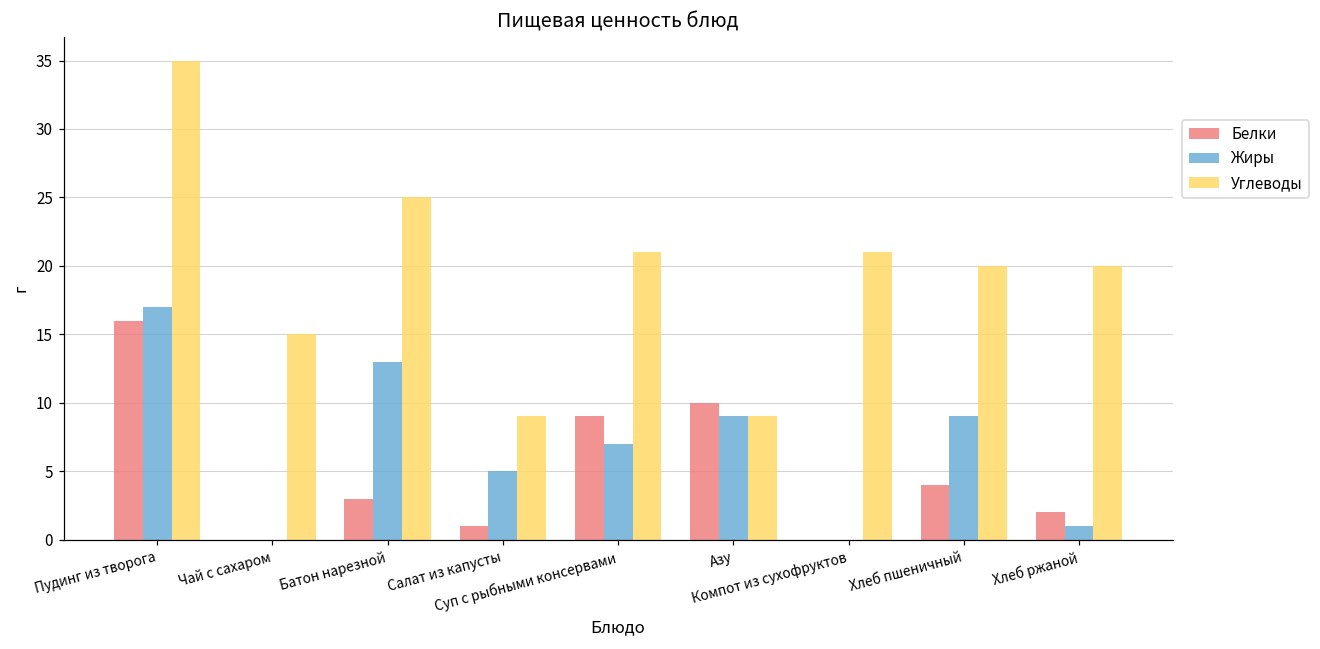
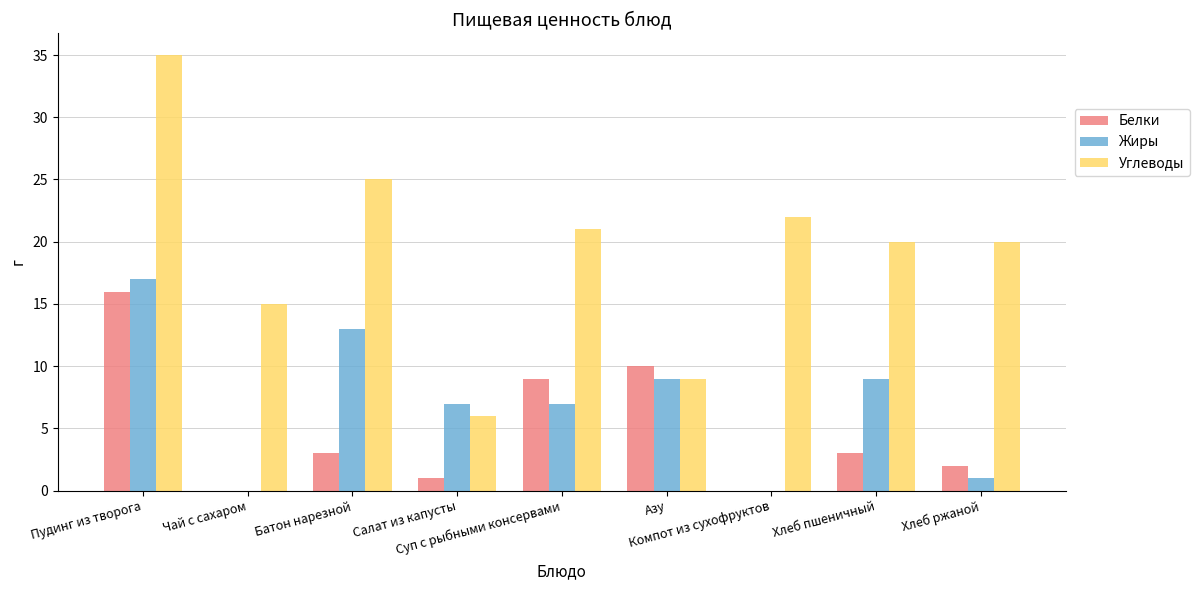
  {
    "Белки": {
      "Пудинг из творога": 16,
      "Чай с сахаром": 0,
      "Батон нарезной": 3,
      "Салат из капусты": 1,
      "Суп с рыбными консервами": 9,
      "Азу": 10,
      "Компот из сухофруктов": 0,
-     "Хлеб пшеничный": 4,
+     "Хлеб пшеничный": 3,
      "Хлеб ржаной": 2
    },
    "Жиры": {
      "Пудинг из творога": 17,
      "Чай с сахаром": 0,
      "Батон нарезной": 13,
-     "Салат из капусты": 5,
+     "Салат из капусты": 7,
      "Суп с рыбными консервами": 7,
      "Азу": 9,
      "Компот из сухофруктов": 0,
      "Хлеб пшеничный": 9,
      "Хлеб ржаной": 1
    },
    "Углеводы": {
      "Пудинг из творога": 35,
      "Чай с сахаром": 15,
      "Батон нарезной": 25,
-     "Салат из капусты": 9,
+     "Салат из капусты": 6,
      "Суп с рыбными консервами": 21,
      "Азу": 9,
-     "Компот из сухофруктов": 21,
+     "Компот из сухофруктов": 22,
      "Хлеб пшеничный": 20,
      "Хлеб ржаной": 20
    }
  }
